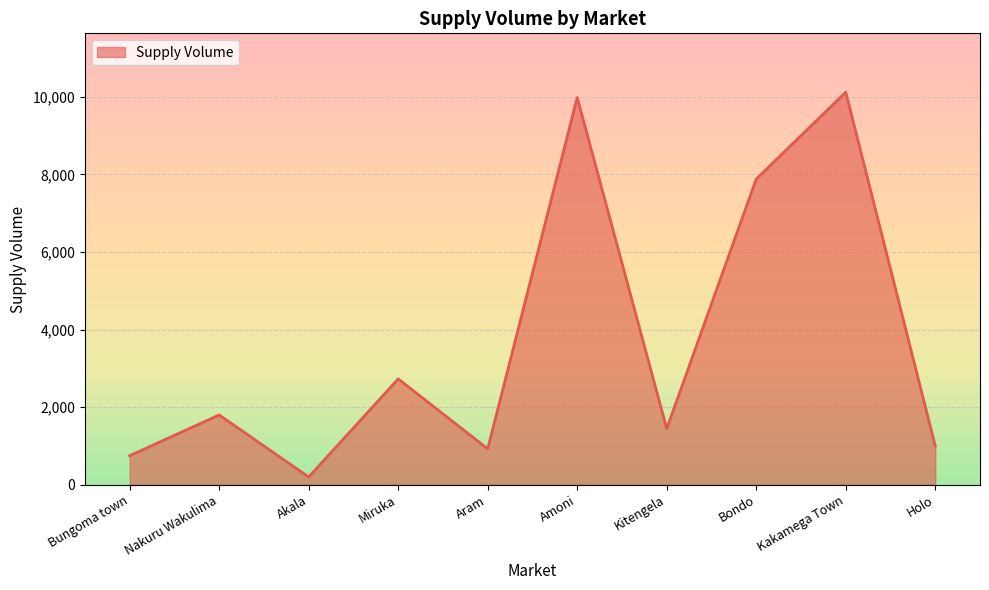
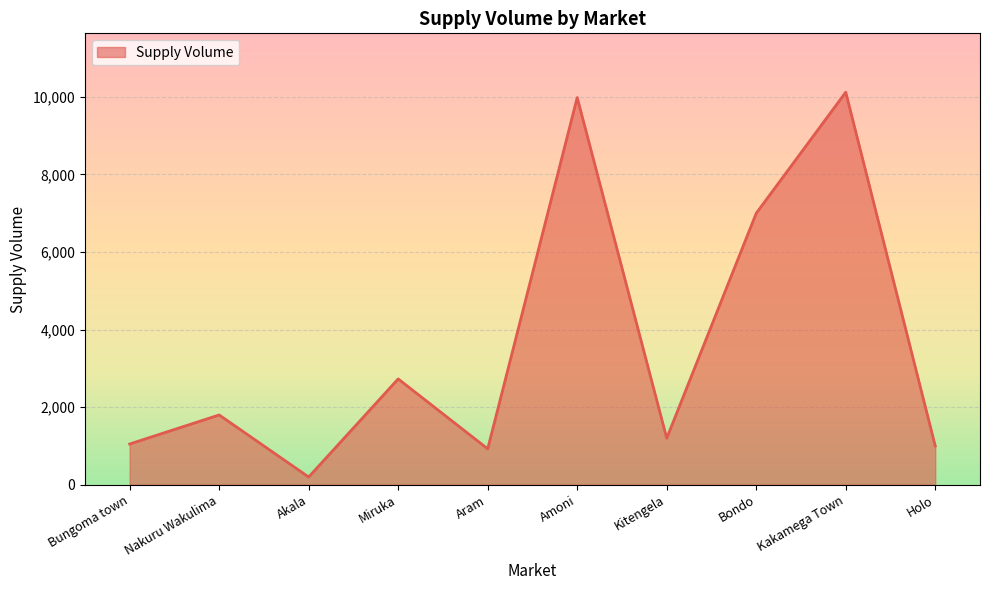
  {
-   "Bungoma town": "800",
+   "Bungoma town": "1,100",
    "Nakuru Wakulima": "1,800",
    "Akala": "200",
    "Miruka": "2,700",
    "Aram": "900",
    "Amoni": "10,000",
-   "Kitengela": "1,400",
-   "Bondo": "7,900",
+   "Kitengela": "1,200",
+   "Bondo": "7,000",
    "Kakamega Town": "10,100",
    "Holo": "1,000"
  }
